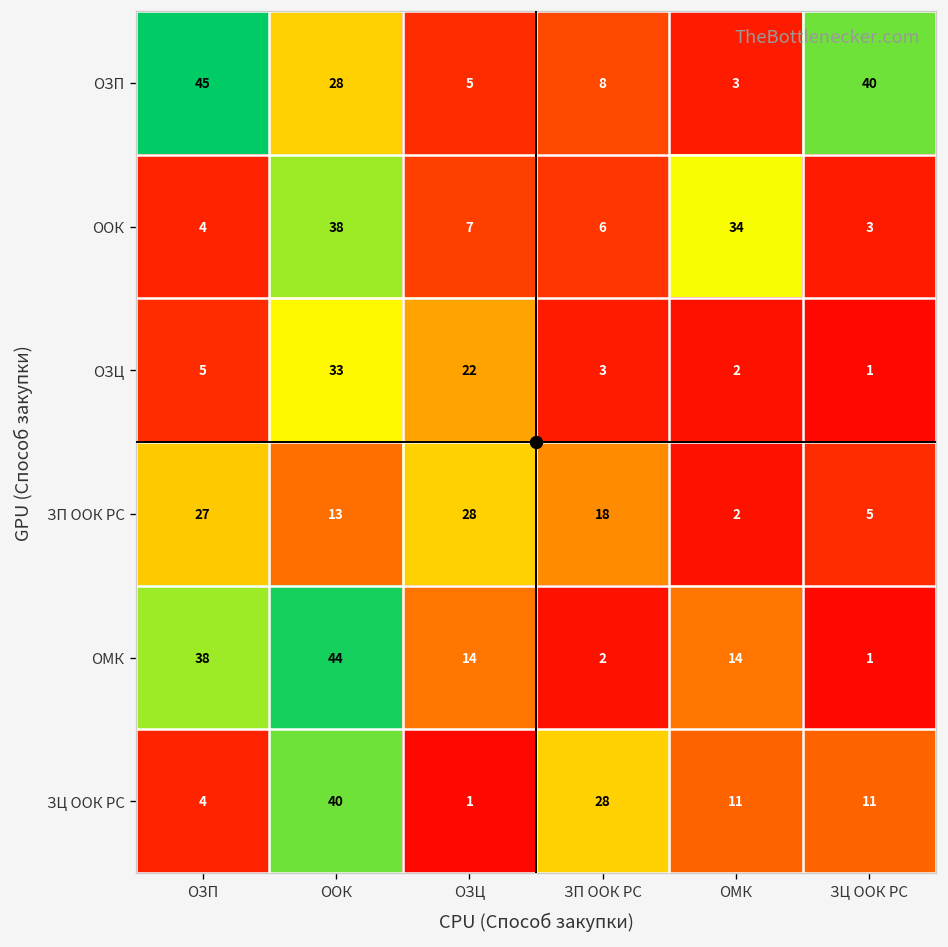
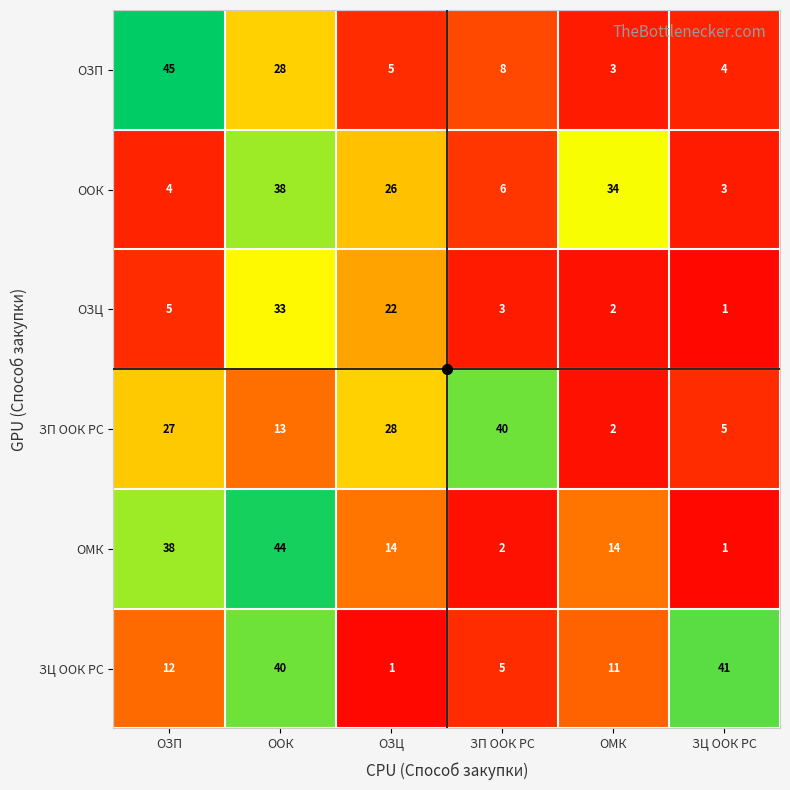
  {
    "ОЗП": {
      "ОЗП": 45,
      "ООК": 28,
      "ОЗЦ": 5,
      "ЗП ООК РС": 8,
      "ОМК": 3,
-     "ЗЦ ООК РС": 40
+     "ЗЦ ООК РС": 4
    },
    "ООК": {
      "ОЗП": 4,
      "ООК": 38,
-     "ОЗЦ": 7,
+     "ОЗЦ": 26,
      "ЗП ООК РС": 6,
      "ОМК": 34,
      "ЗЦ ООК РС": 3
    },
    "ОЗЦ": {
      "ОЗП": 5,
      "ООК": 33,
      "ОЗЦ": 22,
      "ЗП ООК РС": 3,
      "ОМК": 2,
      "ЗЦ ООК РС": 1
    },
    "ЗП ООК РС": {
      "ОЗП": 27,
      "ООК": 13,
      "ОЗЦ": 28,
-     "ЗП ООК РС": 18,
+     "ЗП ООК РС": 40,
      "ОМК": 2,
      "ЗЦ ООК РС": 5
    },
    "ОМК": {
      "ОЗП": 38,
      "ООК": 44,
      "ОЗЦ": 14,
      "ЗП ООК РС": 2,
      "ОМК": 14,
      "ЗЦ ООК РС": 1
    },
    "ЗЦ ООК РС": {
-     "ОЗП": 4,
+     "ОЗП": 12,
      "ООК": 40,
      "ОЗЦ": 1,
-     "ЗП ООК РС": 28,
+     "ЗП ООК РС": 5,
      "ОМК": 11,
-     "ЗЦ ООК РС": 11
+     "ЗЦ ООК РС": 41
    }
  }
